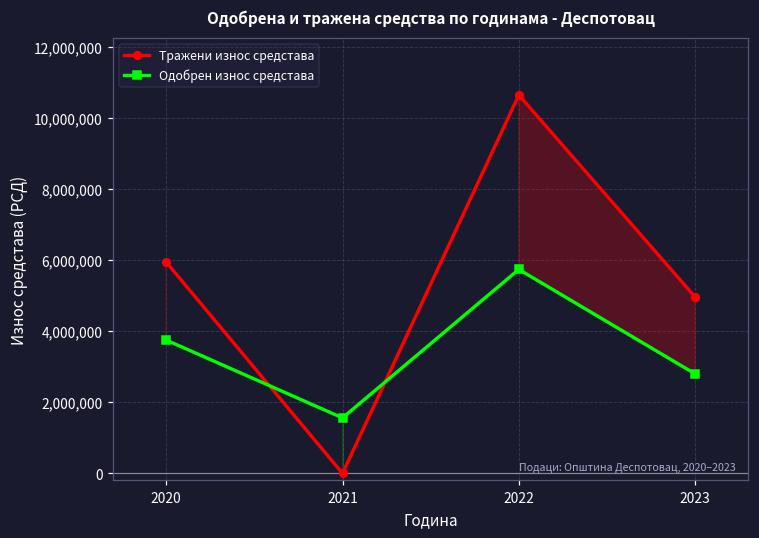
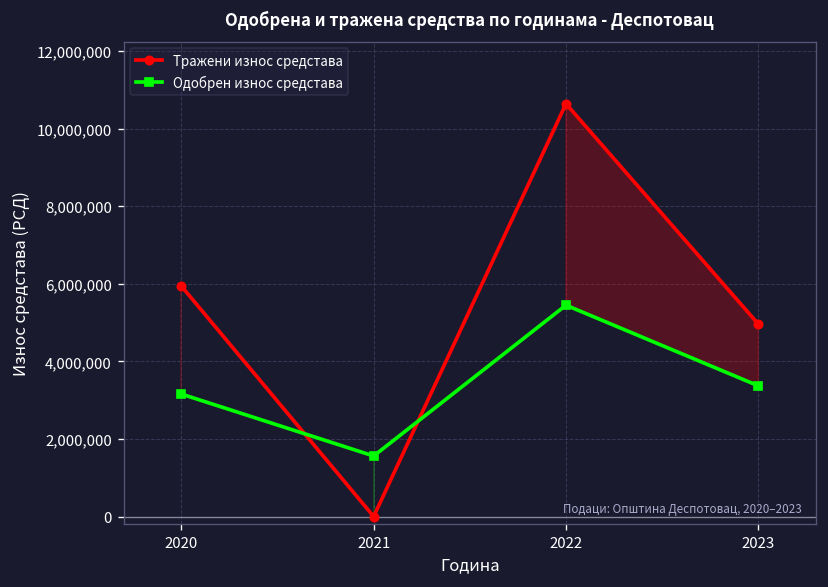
  {
    "Тражени износ средстава": {
      "2020": "5,900,000",
      "2021": "0",
      "2022": "10,600,000",
      "2023": "5,000,000"
    },
    "Одобрен износ средстава": {
-     "2020": "3,800,000",
+     "2020": "3,200,000",
      "2021": "1,600,000",
-     "2022": "5,700,000",
-     "2023": "2,800,000"
+     "2022": "5,500,000",
+     "2023": "3,400,000"
    }
  }
